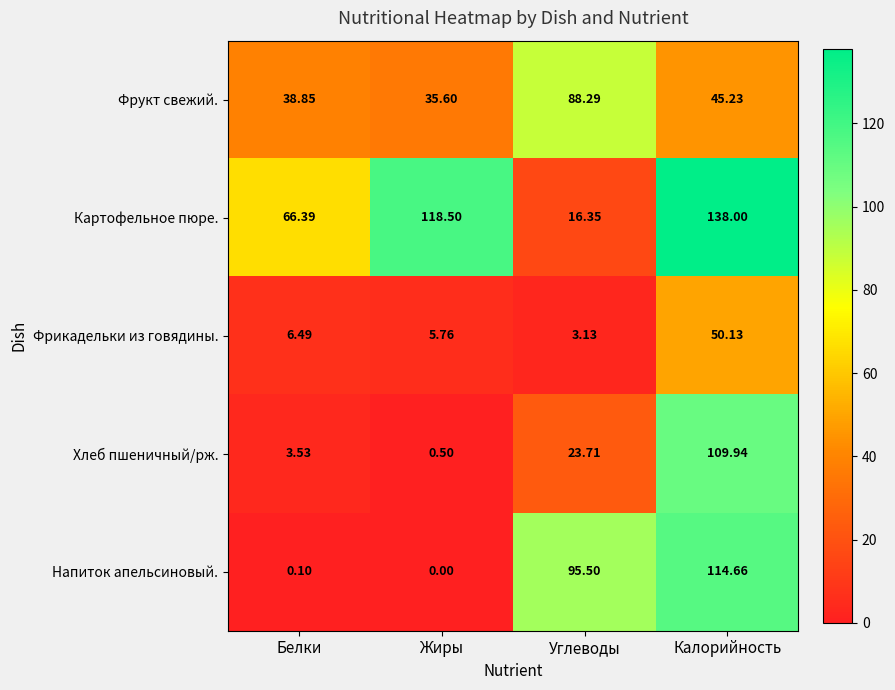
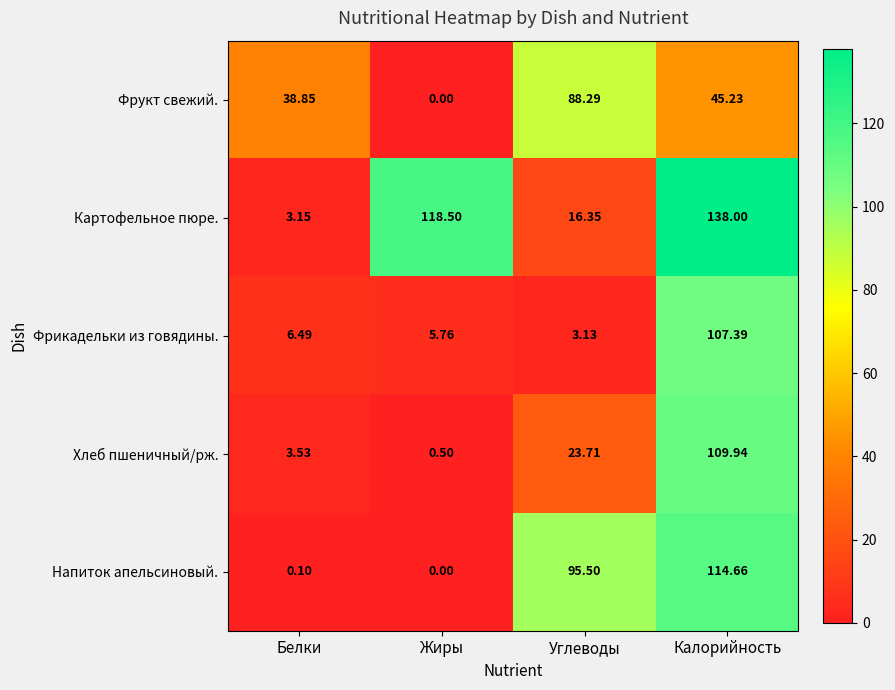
  {
    "Фрукт свежий.": {
      "Белки": 38.85,
-     "Жиры": 35.60,
+     "Жиры": 0.00,
      "Углеводы": 88.29,
      "Калорийность": 45.23
    },
    "Картофельное пюре.": {
-     "Белки": 66.39,
+     "Белки": 3.15,
      "Жиры": 118.50,
      "Углеводы": 16.35,
      "Калорийность": 138.00
    },
    "Фрикадельки из говядины.": {
      "Белки": 6.49,
      "Жиры": 5.76,
      "Углеводы": 3.13,
-     "Калорийность": 50.13
+     "Калорийность": 107.39
    },
    "Хлеб пшеничный/рж.": {
      "Белки": 3.53,
      "Жиры": 0.50,
      "Углеводы": 23.71,
      "Калорийность": 109.94
    },
    "Напиток апельсиновый.": {
      "Белки": 0.10,
      "Жиры": 0.00,
      "Углеводы": 95.50,
      "Калорийность": 114.66
    }
  }
